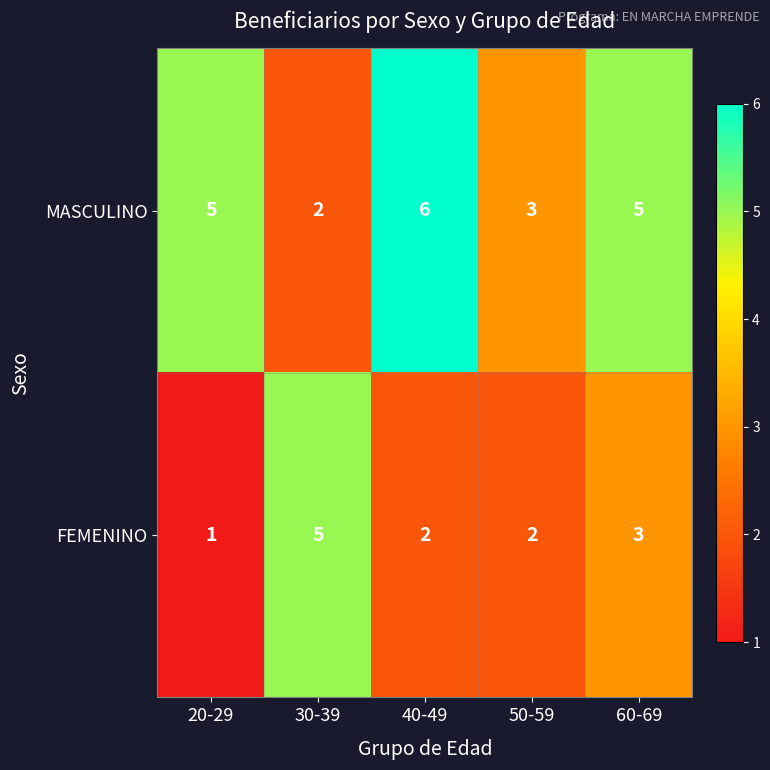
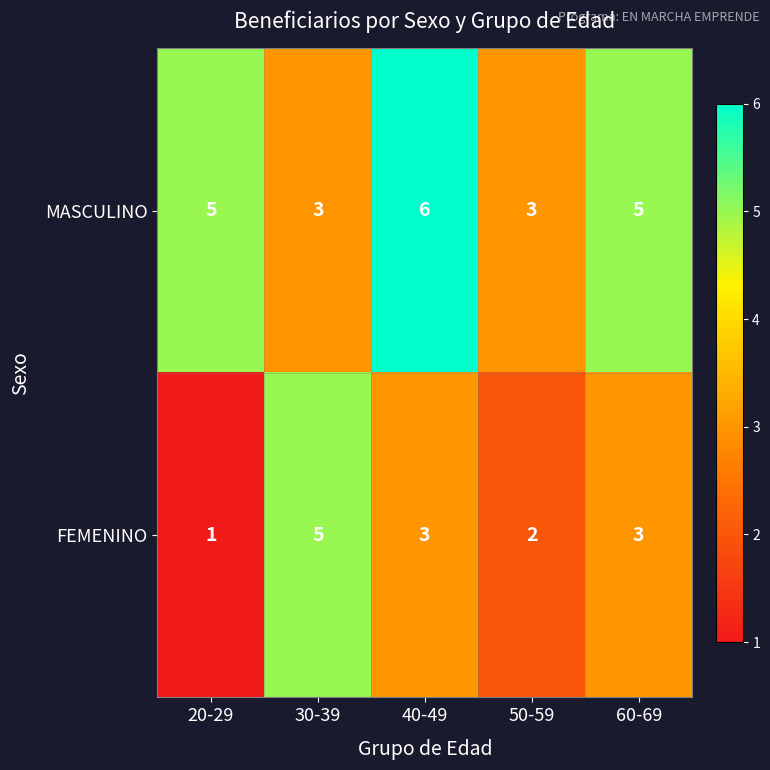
  {
    "MASCULINO": {
      "20-29": 5,
-     "30-39": 2,
+     "30-39": 3,
      "40-49": 6,
      "50-59": 3,
      "60-69": 5
    },
    "FEMENINO": {
      "20-29": 1,
      "30-39": 5,
-     "40-49": 2,
+     "40-49": 3,
      "50-59": 2,
      "60-69": 3
    }
  }
